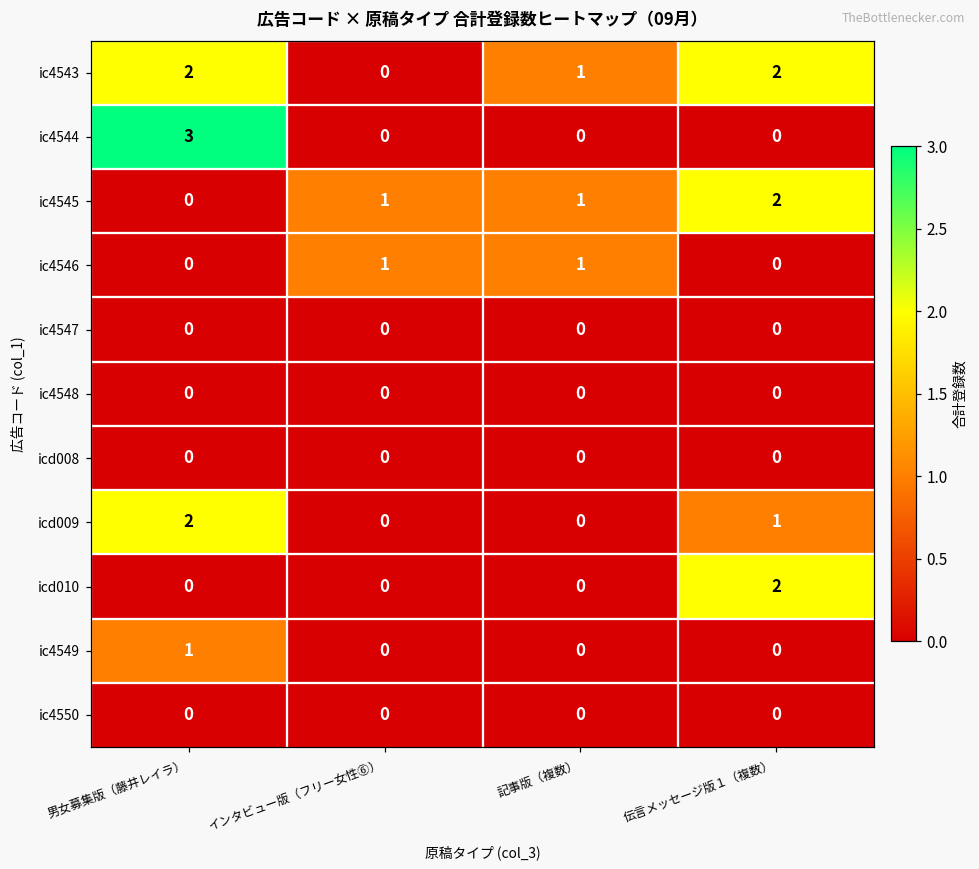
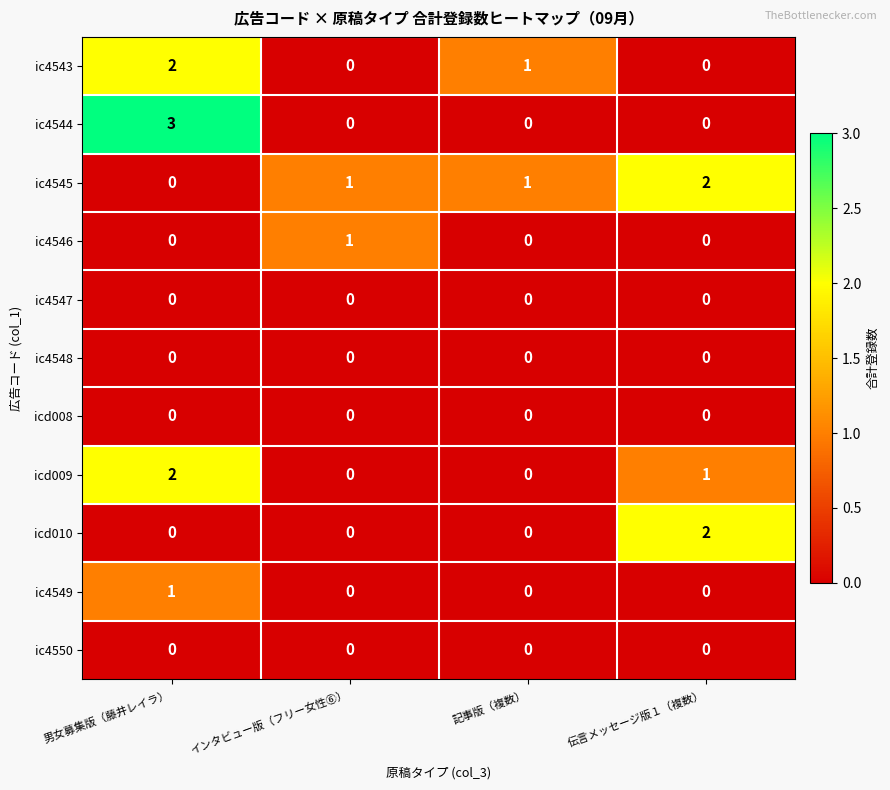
  {
    "ic4543": {
      "男女募集版（藤井レイラ）": 2,
      "インタビュー版（フリー女性⑥）": 0,
      "記事版（複数）": 1,
-     "伝言メッセージ版１（複数）": 2
+     "伝言メッセージ版１（複数）": 0
    },
    "ic4544": {
      "男女募集版（藤井レイラ）": 3,
      "インタビュー版（フリー女性⑥）": 0,
      "記事版（複数）": 0,
      "伝言メッセージ版１（複数）": 0
    },
    "ic4545": {
      "男女募集版（藤井レイラ）": 0,
      "インタビュー版（フリー女性⑥）": 1,
      "記事版（複数）": 1,
      "伝言メッセージ版１（複数）": 2
    },
    "ic4546": {
      "男女募集版（藤井レイラ）": 0,
      "インタビュー版（フリー女性⑥）": 1,
-     "記事版（複数）": 1,
+     "記事版（複数）": 0,
      "伝言メッセージ版１（複数）": 0
    },
    "ic4547": {
      "男女募集版（藤井レイラ）": 0,
      "インタビュー版（フリー女性⑥）": 0,
      "記事版（複数）": 0,
      "伝言メッセージ版１（複数）": 0
    },
    "ic4548": {
      "男女募集版（藤井レイラ）": 0,
      "インタビュー版（フリー女性⑥）": 0,
      "記事版（複数）": 0,
      "伝言メッセージ版１（複数）": 0
    },
    "icd008": {
      "男女募集版（藤井レイラ）": 0,
      "インタビュー版（フリー女性⑥）": 0,
      "記事版（複数）": 0,
      "伝言メッセージ版１（複数）": 0
    },
    "icd009": {
      "男女募集版（藤井レイラ）": 2,
      "インタビュー版（フリー女性⑥）": 0,
      "記事版（複数）": 0,
      "伝言メッセージ版１（複数）": 1
    },
    "icd010": {
      "男女募集版（藤井レイラ）": 0,
      "インタビュー版（フリー女性⑥）": 0,
      "記事版（複数）": 0,
      "伝言メッセージ版１（複数）": 2
    },
    "ic4549": {
      "男女募集版（藤井レイラ）": 1,
      "インタビュー版（フリー女性⑥）": 0,
      "記事版（複数）": 0,
      "伝言メッセージ版１（複数）": 0
    },
    "ic4550": {
      "男女募集版（藤井レイラ）": 0,
      "インタビュー版（フリー女性⑥）": 0,
      "記事版（複数）": 0,
      "伝言メッセージ版１（複数）": 0
    }
  }
